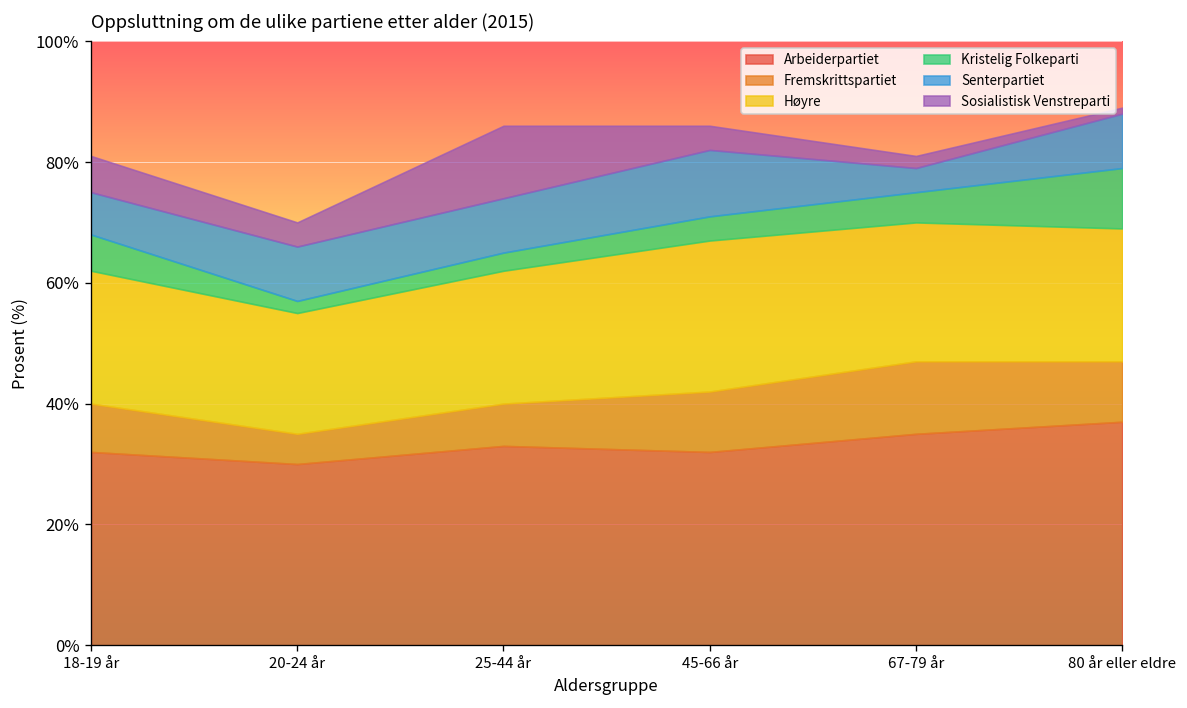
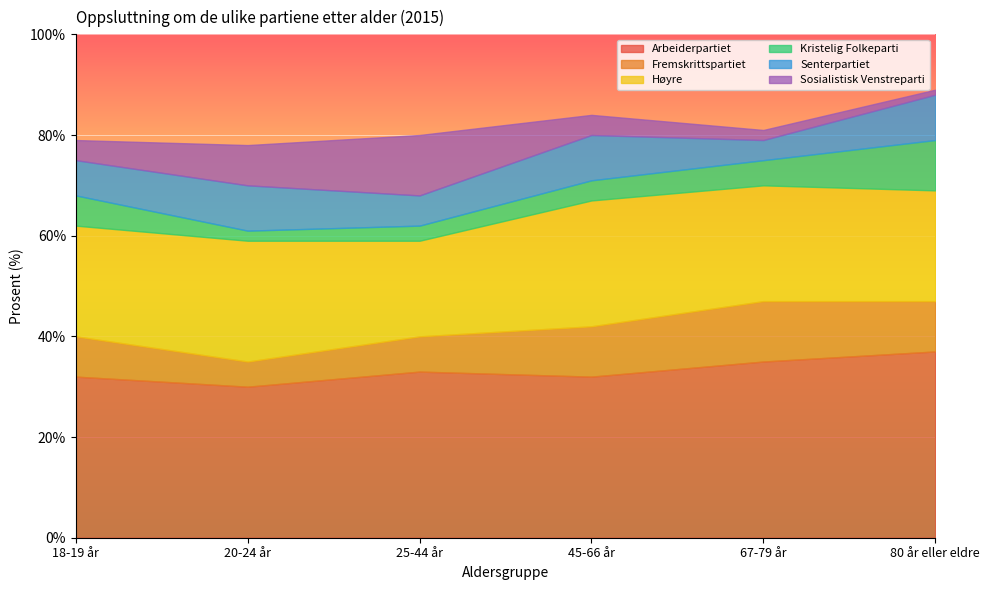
  {
    "Høyre": {
      "18-19 år": "22%",
-     "20-24 år": "20%",
-     "25-44 år": "22%",
+     "20-24 år": "24%",
+     "25-44 år": "19%",
      "45-66 år": "25%",
      "67-79 år": "23%",
      "80 år eller eldre": "22%"
    },
    "Kristelig Folkeparti": {
      "18-19 år": "6%",
      "20-24 år": "2%",
      "25-44 år": "3%",
      "45-66 år": "4%",
      "67-79 år": "5%",
      "80 år eller eldre": "10%"
    },
    "Senterpartiet": {
      "18-19 år": "7%",
      "20-24 år": "9%",
-     "25-44 år": "9%",
-     "45-66 år": "11%",
+     "25-44 år": "6%",
+     "45-66 år": "9%",
      "67-79 år": "4%",
      "80 år eller eldre": "9%"
    },
    "Sosialistisk Venstreparti": {
-     "18-19 år": "6%",
-     "20-24 år": "4%",
+     "18-19 år": "4%",
+     "20-24 år": "8%",
      "25-44 år": "12%",
      "45-66 år": "4%",
      "67-79 år": "2%",
      "80 år eller eldre": "1%"
    }
  }
